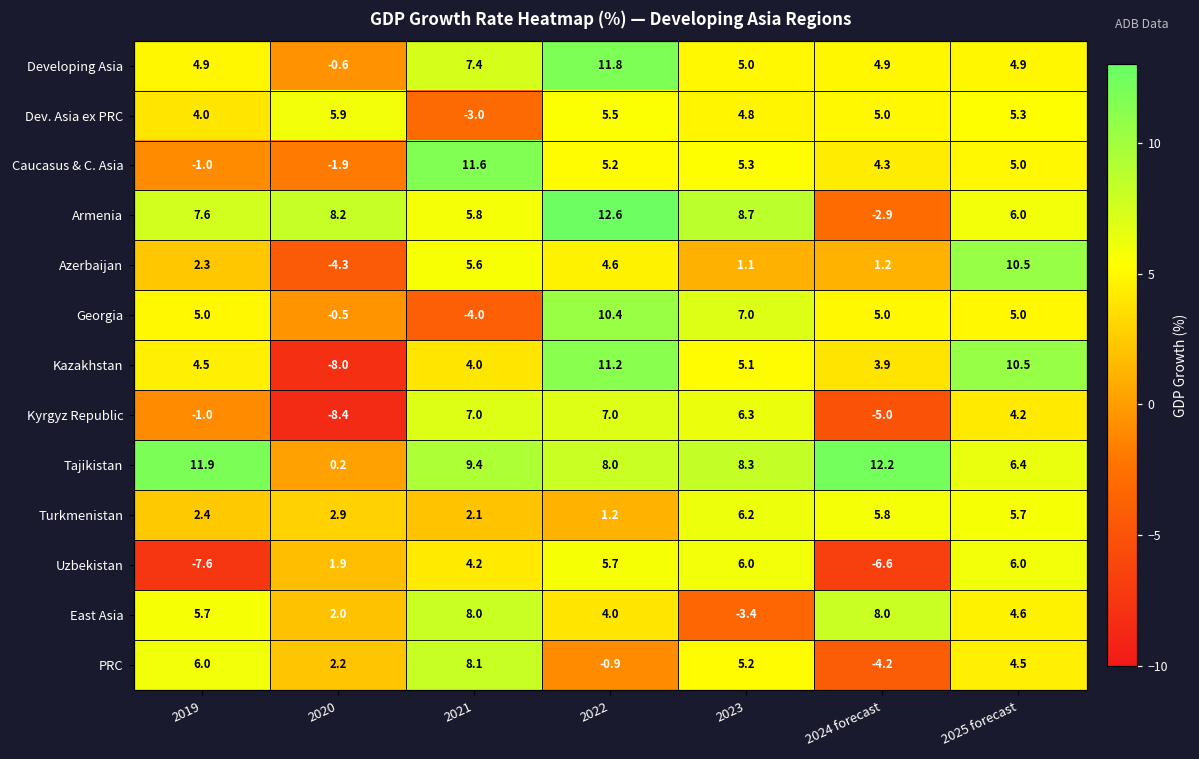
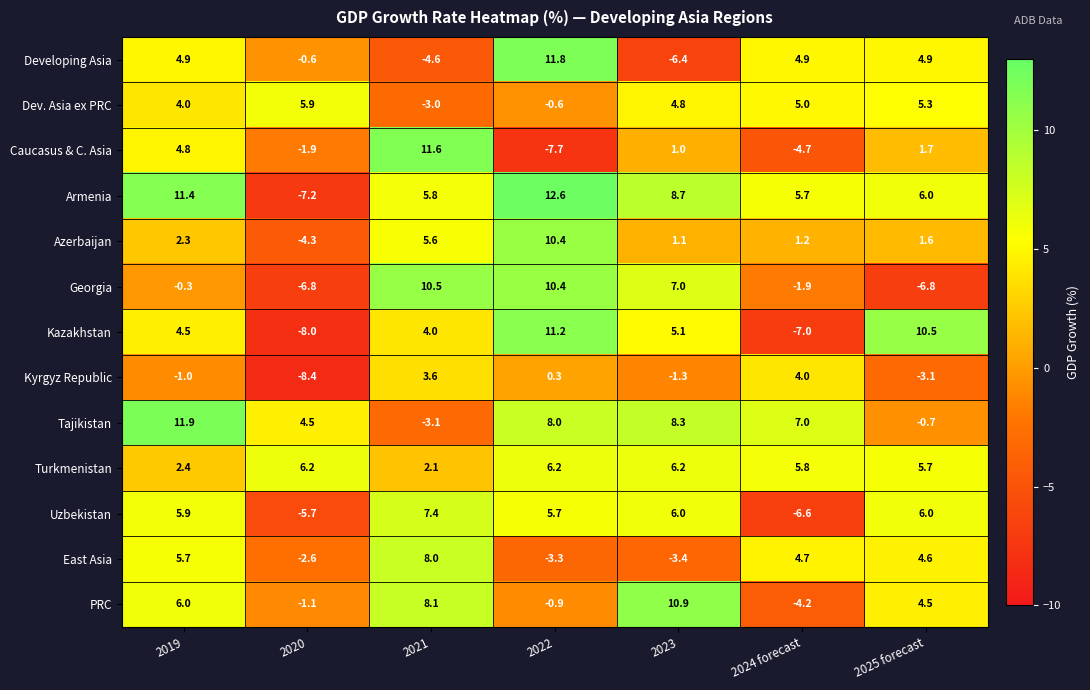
  {
    "Developing Asia": {
      "2019": 4.9,
      "2020": -0.6,
-     "2021": 7.4,
+     "2021": -4.6,
      "2022": 11.8,
-     "2023": 5.0,
+     "2023": -6.4,
      "2024 forecast": 4.9,
      "2025 forecast": 4.9
    },
    "Dev. Asia ex PRC": {
      "2019": 4.0,
      "2020": 5.9,
      "2021": -3.0,
-     "2022": 5.5,
+     "2022": -0.6,
      "2023": 4.8,
      "2024 forecast": 5.0,
      "2025 forecast": 5.3
    },
    "Caucasus & C. Asia": {
-     "2019": -1.0,
+     "2019": 4.8,
      "2020": -1.9,
      "2021": 11.6,
-     "2022": 5.2,
-     "2023": 5.3,
-     "2024 forecast": 4.3,
-     "2025 forecast": 5.0
+     "2022": -7.7,
+     "2023": 1.0,
+     "2024 forecast": -4.7,
+     "2025 forecast": 1.7
    },
    "Armenia": {
-     "2019": 7.6,
-     "2020": 8.2,
+     "2019": 11.4,
+     "2020": -7.2,
      "2021": 5.8,
      "2022": 12.6,
      "2023": 8.7,
-     "2024 forecast": -2.9,
+     "2024 forecast": 5.7,
      "2025 forecast": 6.0
    },
    "Azerbaijan": {
      "2019": 2.3,
      "2020": -4.3,
      "2021": 5.6,
-     "2022": 4.6,
+     "2022": 10.4,
      "2023": 1.1,
      "2024 forecast": 1.2,
-     "2025 forecast": 10.5
+     "2025 forecast": 1.6
    },
    "Georgia": {
-     "2019": 5.0,
-     "2020": -0.5,
-     "2021": -4.0,
+     "2019": -0.3,
+     "2020": -6.8,
+     "2021": 10.5,
      "2022": 10.4,
      "2023": 7.0,
-     "2024 forecast": 5.0,
-     "2025 forecast": 5.0
+     "2024 forecast": -1.9,
+     "2025 forecast": -6.8
    },
    "Kazakhstan": {
      "2019": 4.5,
      "2020": -8.0,
      "2021": 4.0,
      "2022": 11.2,
      "2023": 5.1,
-     "2024 forecast": 3.9,
+     "2024 forecast": -7.0,
      "2025 forecast": 10.5
    },
    "Kyrgyz Republic": {
      "2019": -1.0,
      "2020": -8.4,
-     "2021": 7.0,
-     "2022": 7.0,
-     "2023": 6.3,
-     "2024 forecast": -5.0,
-     "2025 forecast": 4.2
+     "2021": 3.6,
+     "2022": 0.3,
+     "2023": -1.3,
+     "2024 forecast": 4.0,
+     "2025 forecast": -3.1
    },
    "Tajikistan": {
      "2019": 11.9,
-     "2020": 0.2,
-     "2021": 9.4,
+     "2020": 4.5,
+     "2021": -3.1,
      "2022": 8.0,
      "2023": 8.3,
-     "2024 forecast": 12.2,
-     "2025 forecast": 6.4
+     "2024 forecast": 7.0,
+     "2025 forecast": -0.7
    },
    "Turkmenistan": {
      "2019": 2.4,
-     "2020": 2.9,
+     "2020": 6.2,
      "2021": 2.1,
-     "2022": 1.2,
+     "2022": 6.2,
      "2023": 6.2,
      "2024 forecast": 5.8,
      "2025 forecast": 5.7
    },
    "Uzbekistan": {
-     "2019": -7.6,
-     "2020": 1.9,
-     "2021": 4.2,
+     "2019": 5.9,
+     "2020": -5.7,
+     "2021": 7.4,
      "2022": 5.7,
      "2023": 6.0,
      "2024 forecast": -6.6,
      "2025 forecast": 6.0
    },
    "East Asia": {
      "2019": 5.7,
-     "2020": 2.0,
+     "2020": -2.6,
      "2021": 8.0,
-     "2022": 4.0,
+     "2022": -3.3,
      "2023": -3.4,
-     "2024 forecast": 8.0,
+     "2024 forecast": 4.7,
      "2025 forecast": 4.6
    },
    "PRC": {
      "2019": 6.0,
-     "2020": 2.2,
+     "2020": -1.1,
      "2021": 8.1,
      "2022": -0.9,
-     "2023": 5.2,
+     "2023": 10.9,
      "2024 forecast": -4.2,
      "2025 forecast": 4.5
    }
  }
